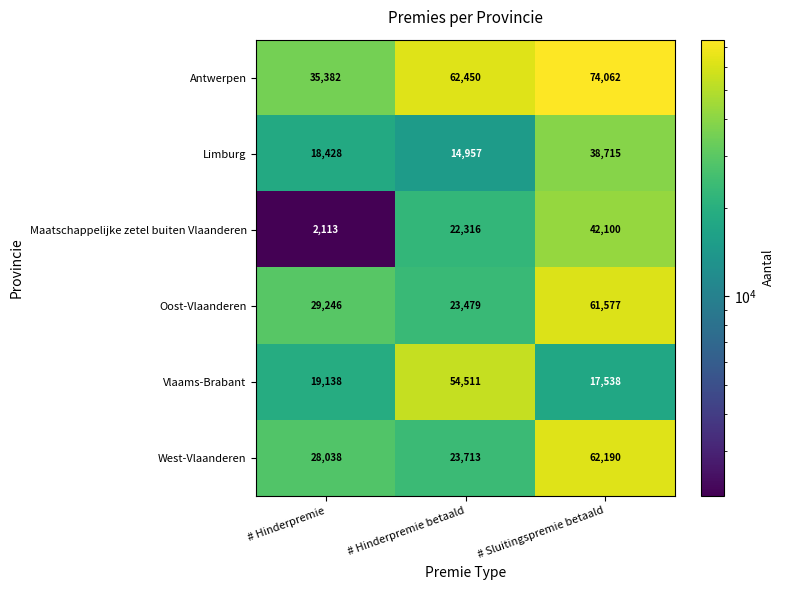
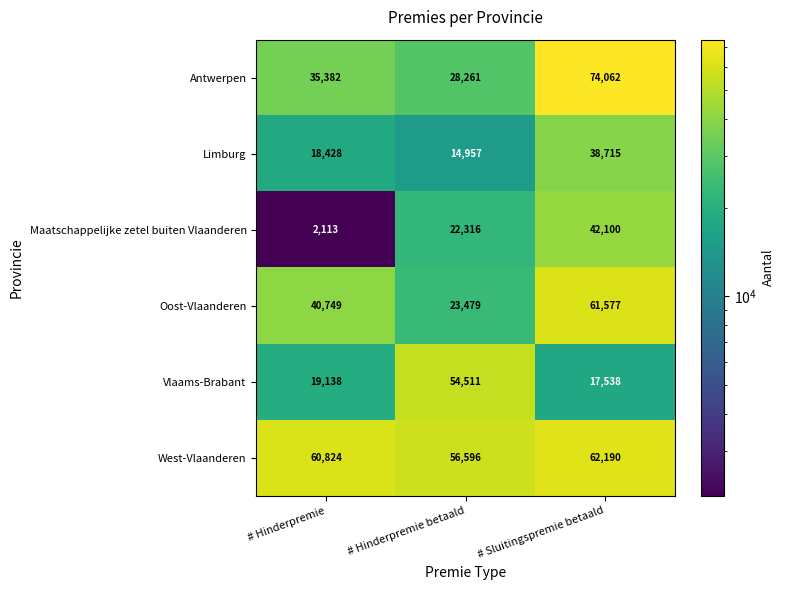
  {
    "Antwerpen": {
      "# Hinderpremie": "35,382",
-     "# Hinderpremie betaald": "62,450",
+     "# Hinderpremie betaald": "28,261",
      "# Sluitingspremie betaald": "74,062"
    },
    "Limburg": {
      "# Hinderpremie": "18,428",
      "# Hinderpremie betaald": "14,957",
      "# Sluitingspremie betaald": "38,715"
    },
    "Maatschappelijke zetel buiten Vlaanderen": {
      "# Hinderpremie": "2,113",
      "# Hinderpremie betaald": "22,316",
      "# Sluitingspremie betaald": "42,100"
    },
    "Oost-Vlaanderen": {
-     "# Hinderpremie": "29,246",
+     "# Hinderpremie": "40,749",
      "# Hinderpremie betaald": "23,479",
      "# Sluitingspremie betaald": "61,577"
    },
    "Vlaams-Brabant": {
      "# Hinderpremie": "19,138",
      "# Hinderpremie betaald": "54,511",
      "# Sluitingspremie betaald": "17,538"
    },
    "West-Vlaanderen": {
-     "# Hinderpremie": "28,038",
-     "# Hinderpremie betaald": "23,713",
+     "# Hinderpremie": "60,824",
+     "# Hinderpremie betaald": "56,596",
      "# Sluitingspremie betaald": "62,190"
    }
  }
